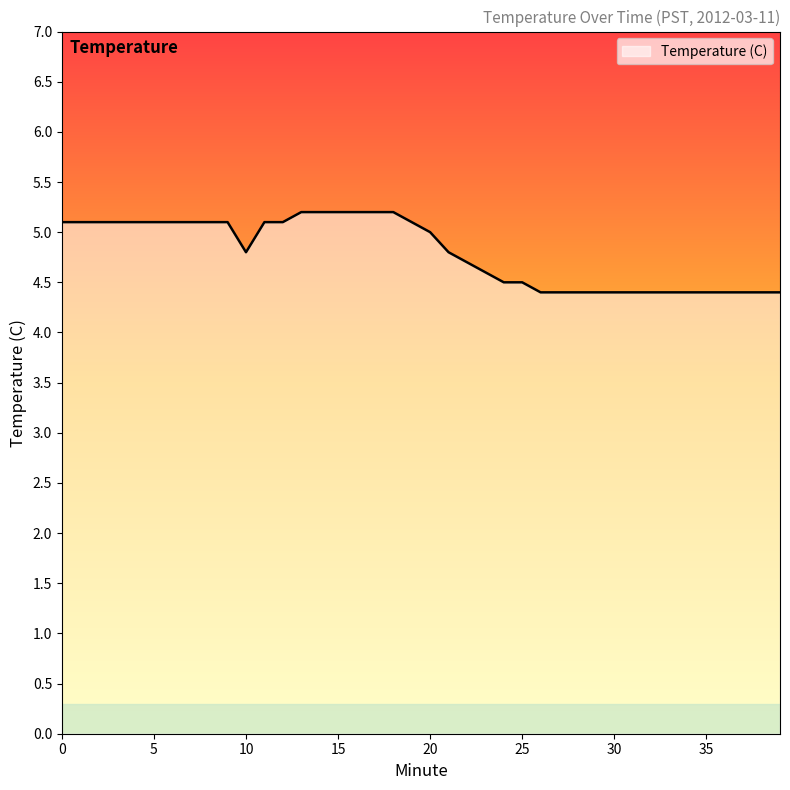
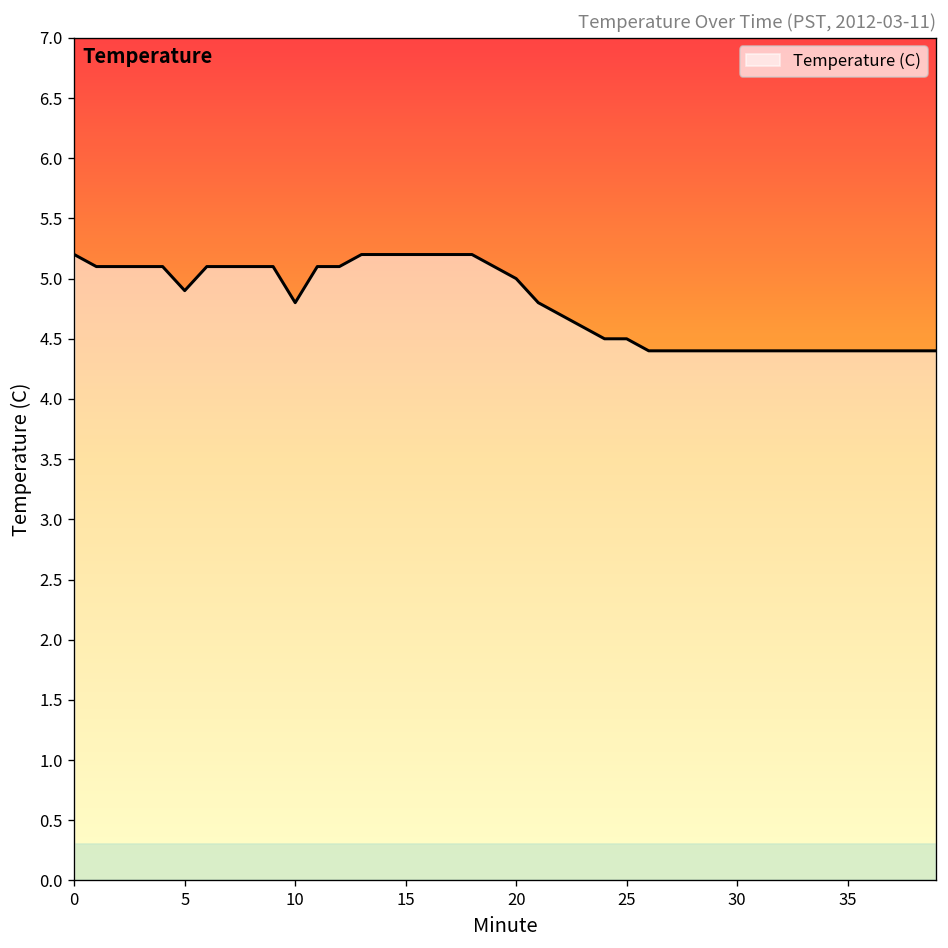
  {
-   "0": 5.1,
-   "5": 5.1,
+   "0": 5.2,
+   "5": 4.9,
    "10": 4.8,
    "15": 5.2,
    "20": 5.0,
    "25": 4.5,
    "30": 4.4,
    "35": 4.4
  }
